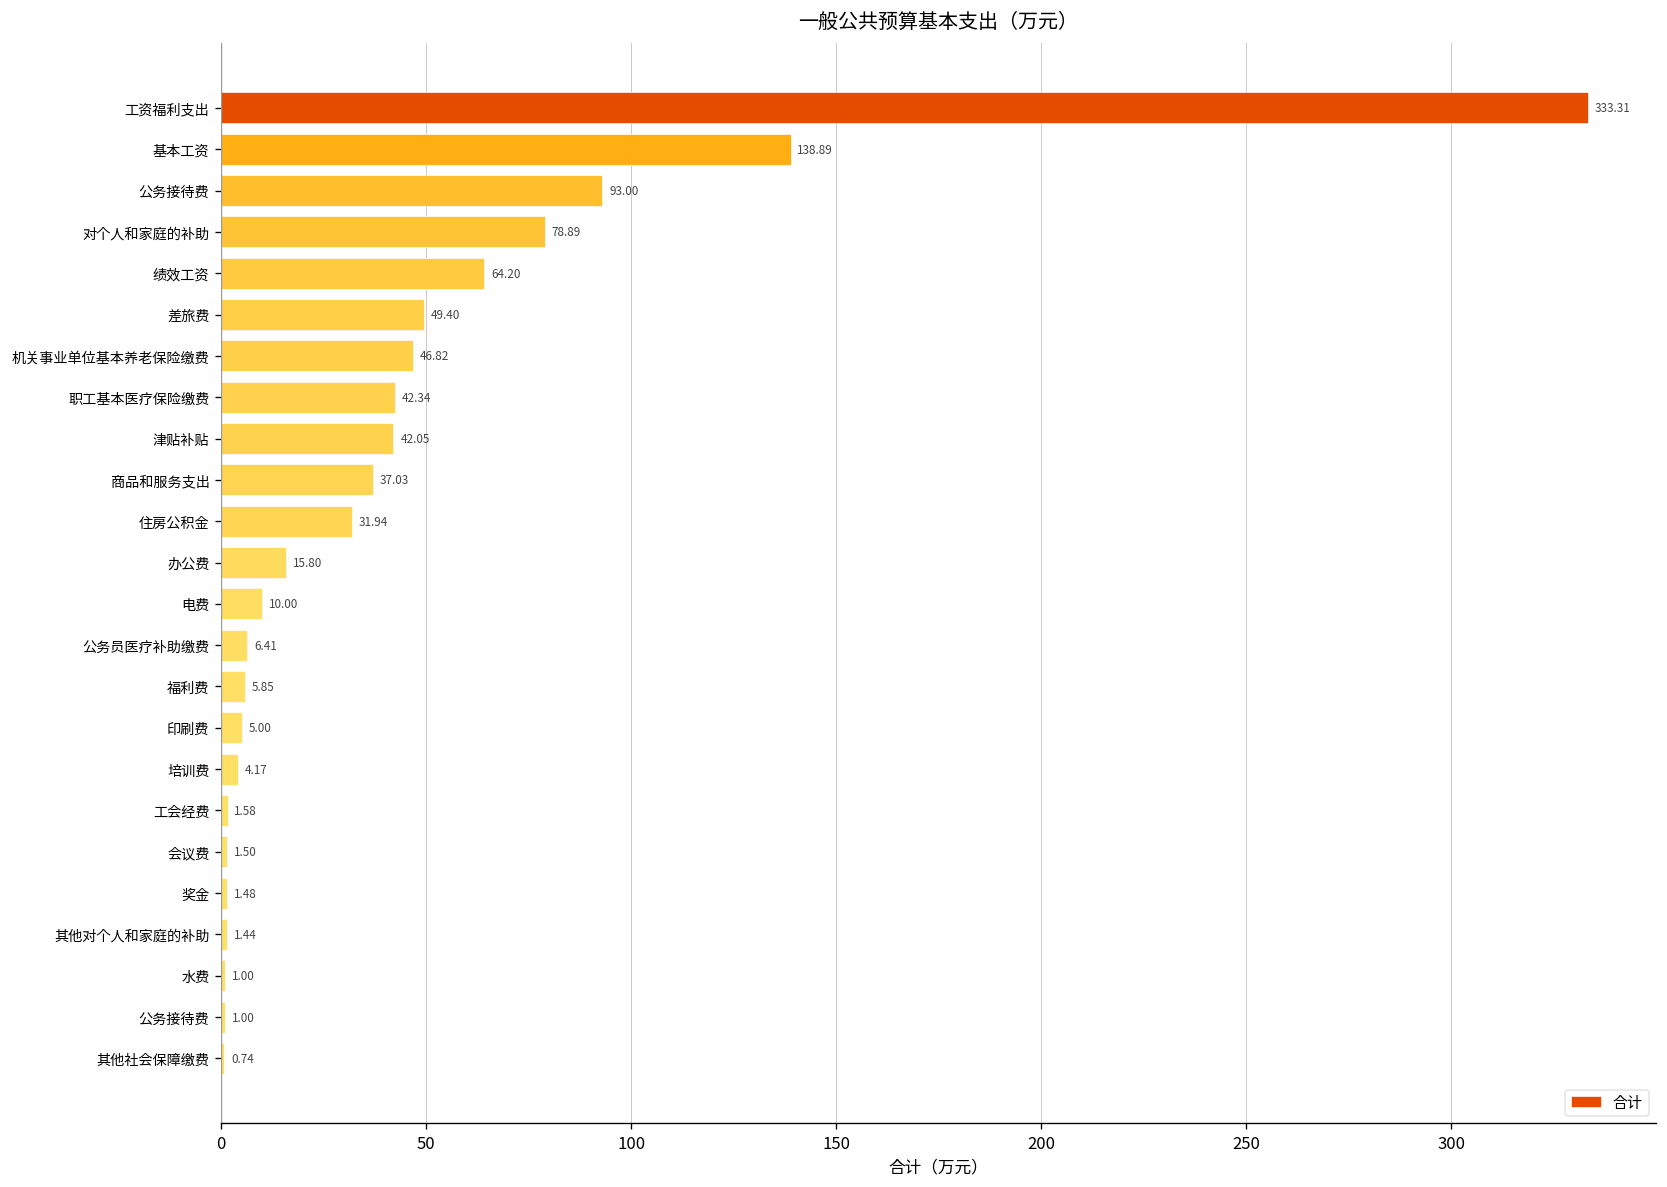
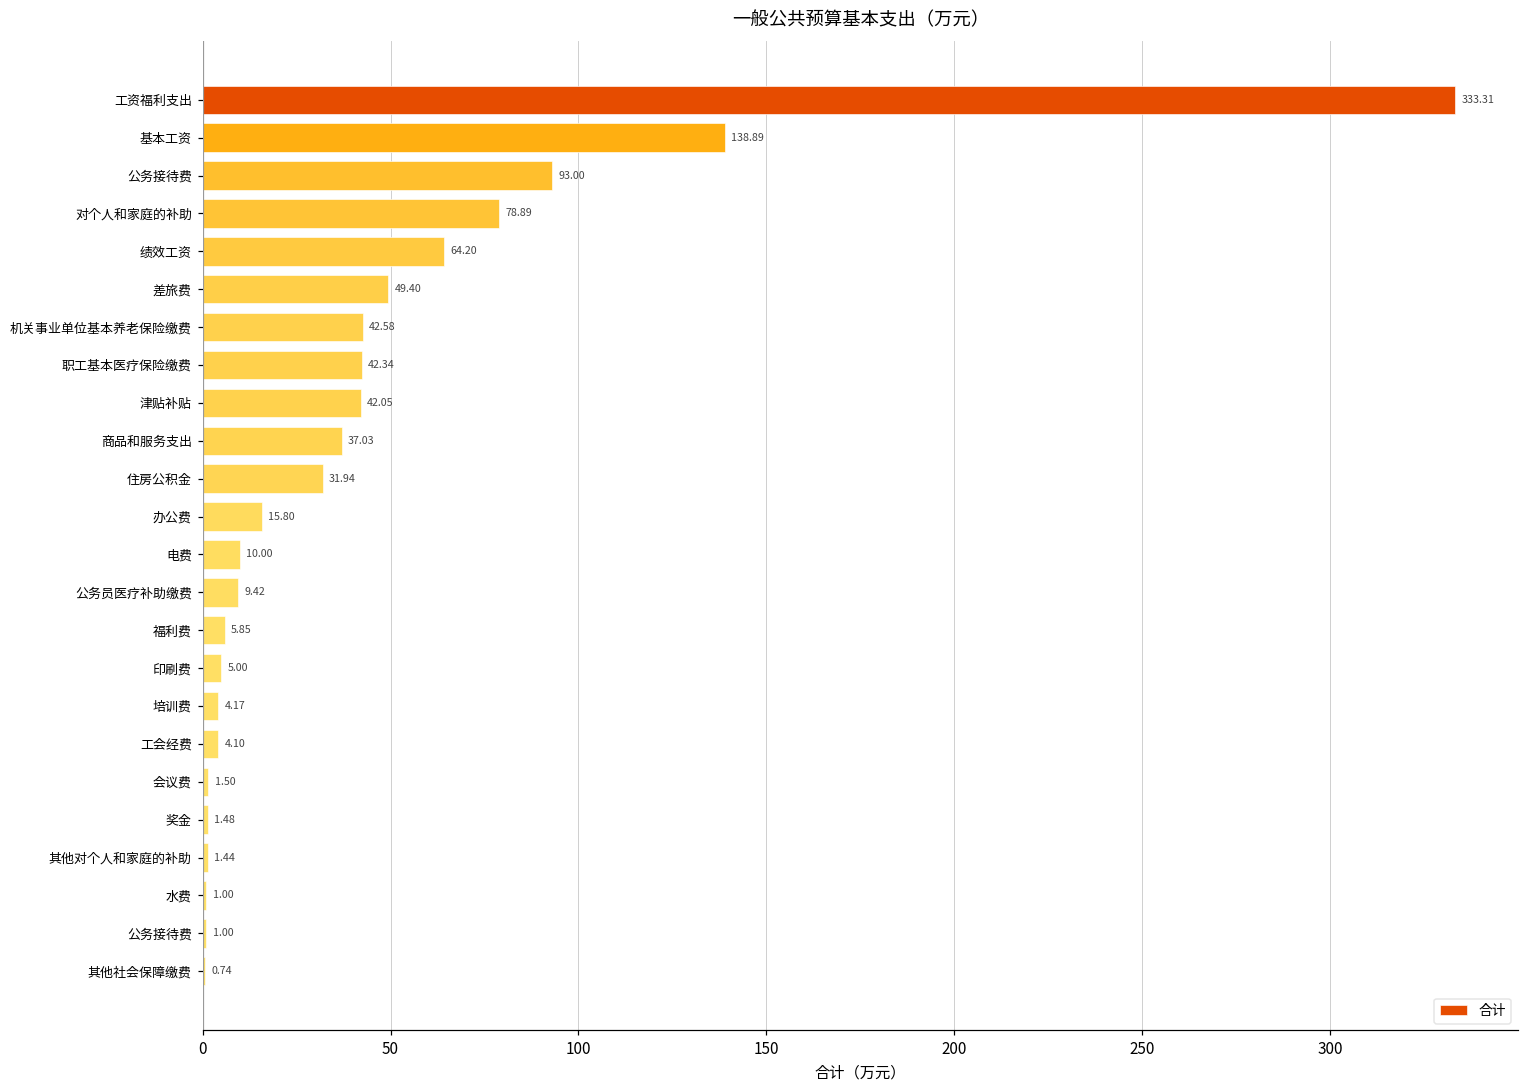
  {
    "工资福利支出": 333.31,
    "基本工资": 138.89,
    "对个人和家庭的补助": 78.89,
    "绩效工资": 64.20,
    "差旅费": 49.40,
-   "机关事业单位基本养老保险缴费": 46.82,
+   "机关事业单位基本养老保险缴费": 42.58,
    "职工基本医疗保险缴费": 42.34,
    "津贴补贴": 42.05,
    "商品和服务支出": 37.03,
    "住房公积金": 31.94,
    "办公费": 15.80,
    "电费": 10.00,
-   "公务员医疗补助缴费": 6.41,
+   "公务员医疗补助缴费": 9.42,
    "福利费": 5.85,
    "印刷费": 5.00,
    "培训费": 4.17,
-   "工会经费": 1.58,
+   "工会经费": 4.10,
    "会议费": 1.50,
    "奖金": 1.48,
    "其他对个人和家庭的补助": 1.44,
    "水费": 1.00,
    "其他社会保障缴费": 0.74
  }
